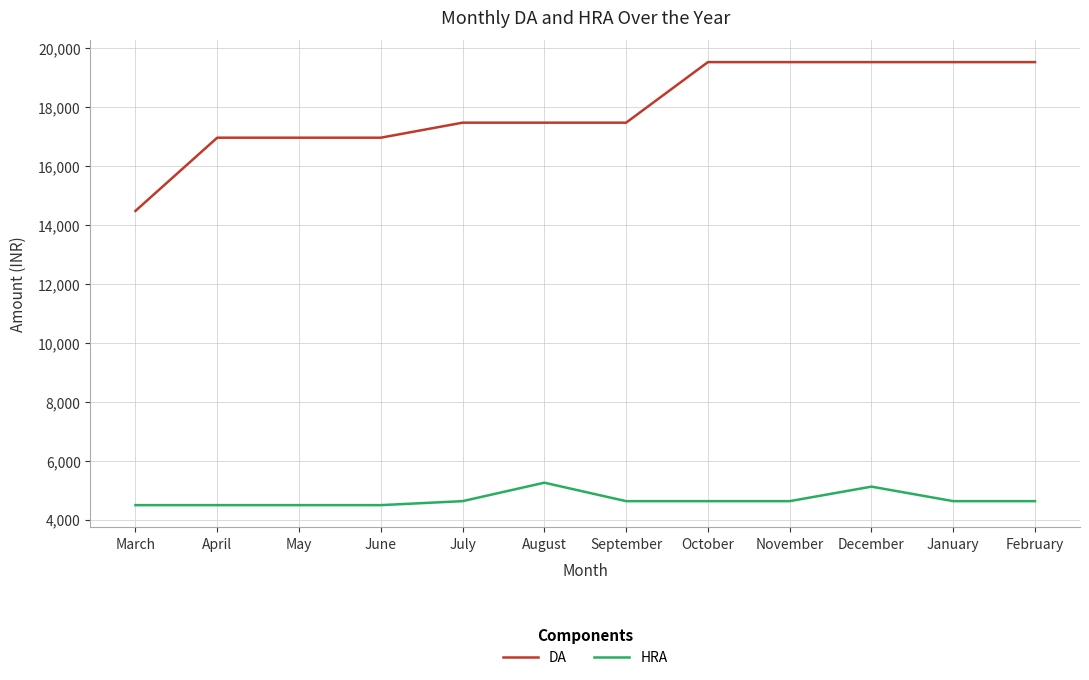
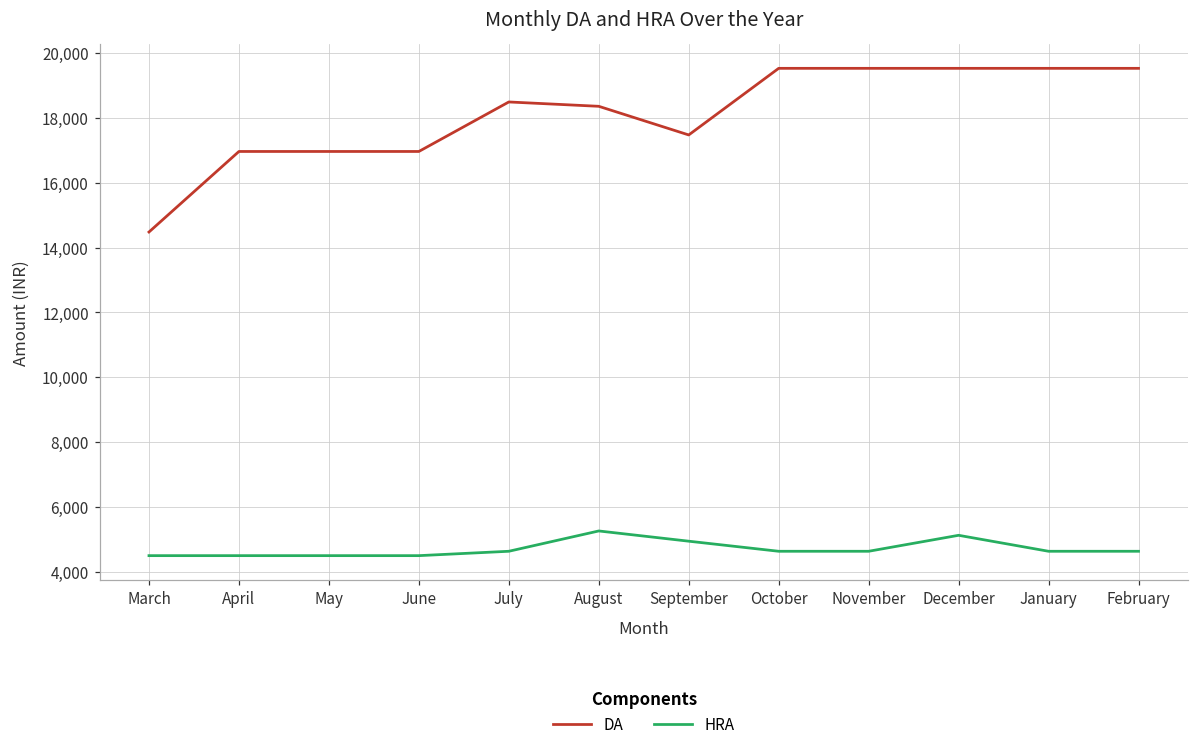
  {
    "DA": {
      "March": "14,500",
      "April": "17,000",
      "May": "17,000",
      "June": "17,000",
-     "July": "17,500",
-     "August": "17,500",
+     "July": "18,500",
+     "August": "18,400",
      "September": "17,500",
      "October": "19,500",
      "November": "19,500",
      "December": "19,500",
      "January": "19,500",
      "February": "19,500"
    },
    "HRA": {
      "March": "4,500",
      "April": "4,500",
      "May": "4,500",
      "June": "4,500",
      "July": "4,600",
      "August": "5,300",
-     "September": "4,600",
+     "September": "4,900",
      "October": "4,600",
      "November": "4,600",
      "December": "5,100",
      "January": "4,600",
      "February": "4,600"
    }
  }
